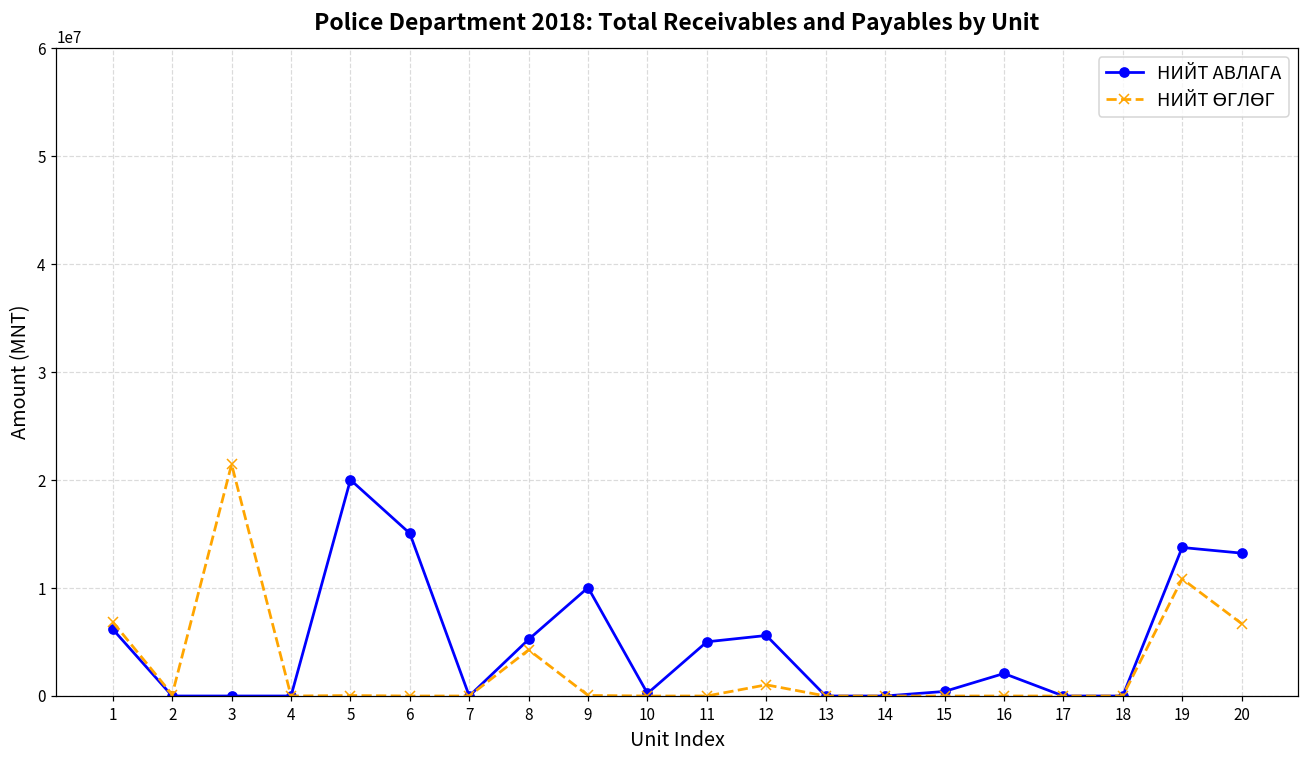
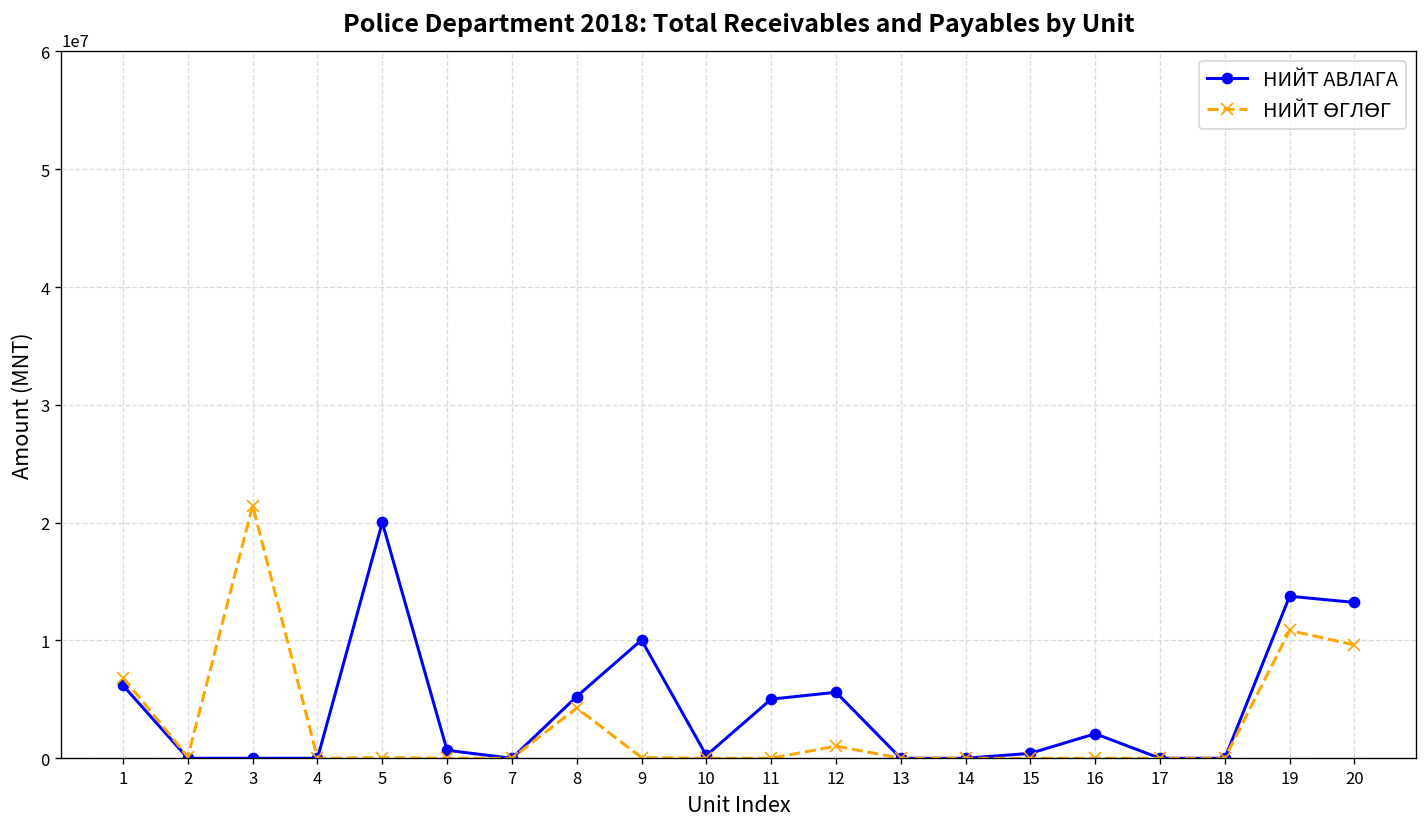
  {
    "НИЙТ АВЛАГА": {
      "1": 6000000,
      "3": 0,
      "5": 20000000,
-     "6": 15000000,
+     "6": 1000000,
      "8": 5000000,
      "9": 10000000,
      "11": 5000000,
      "12": 6000000,
      "15": 0,
      "16": 2000000,
      "19": 14000000,
      "20": 13000000
    },
    "НИЙТ ӨГЛӨГ": {
      "1": 7000000,
      "3": 21000000,
      "5": 0,
      "6": 0,
      "8": 4000000,
      "9": 0,
      "11": 0,
      "12": 1000000,
      "15": 0,
      "16": 0,
      "19": 11000000,
-     "20": 7000000
+     "20": 10000000
    }
  }
